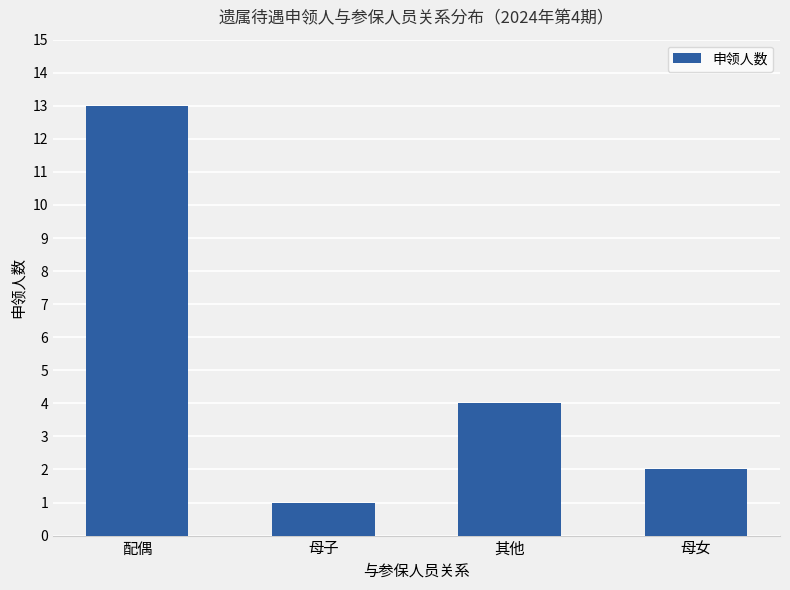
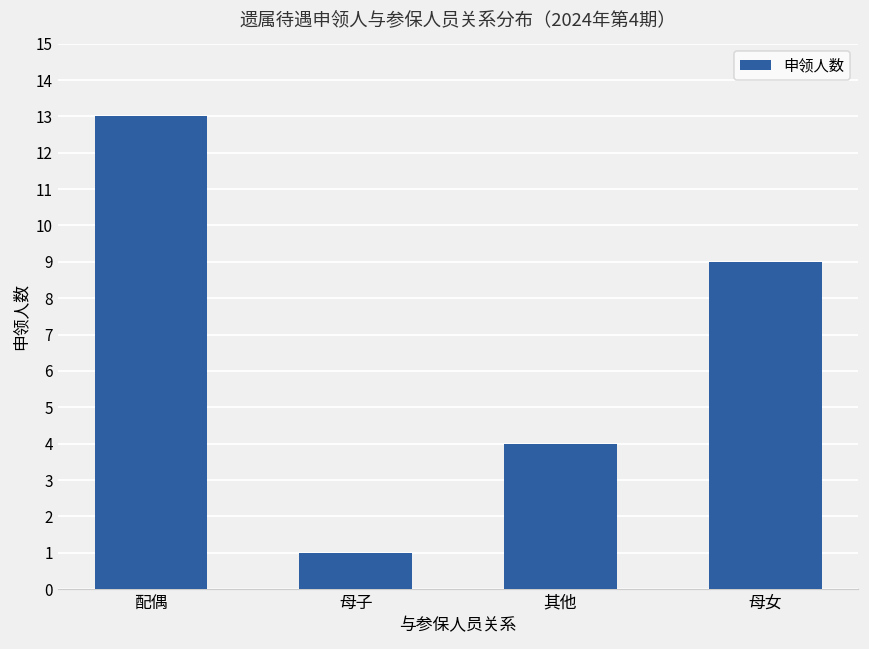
  {
    "配偶": 13,
    "母子": 1,
    "其他": 4,
-   "母女": 2
+   "母女": 9
  }
